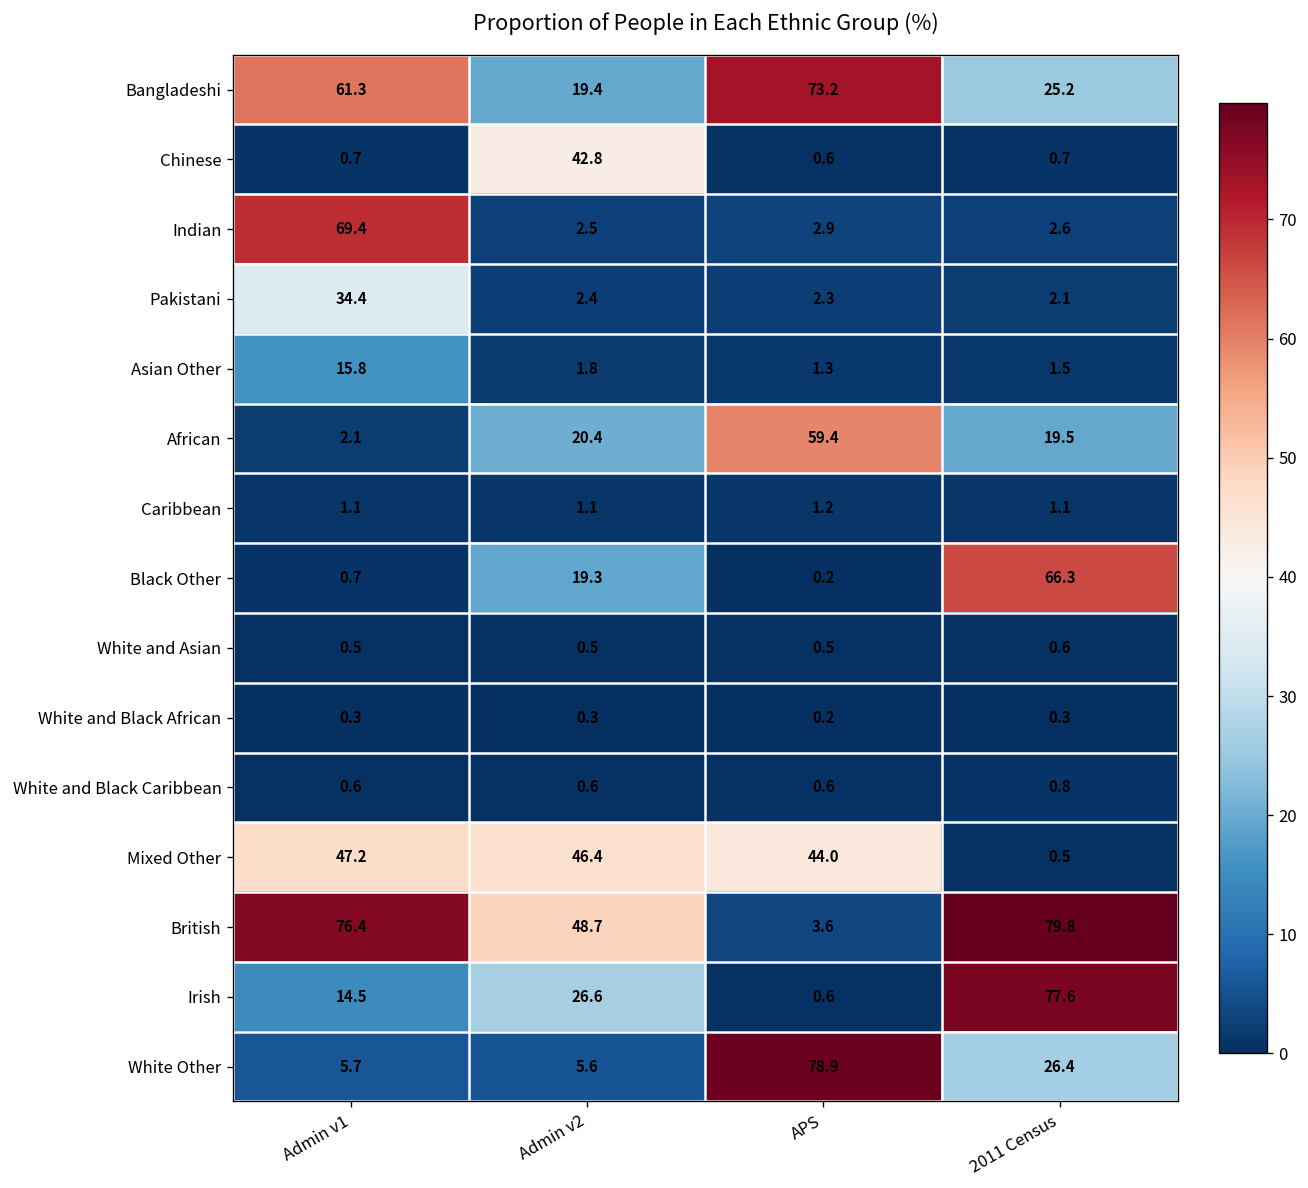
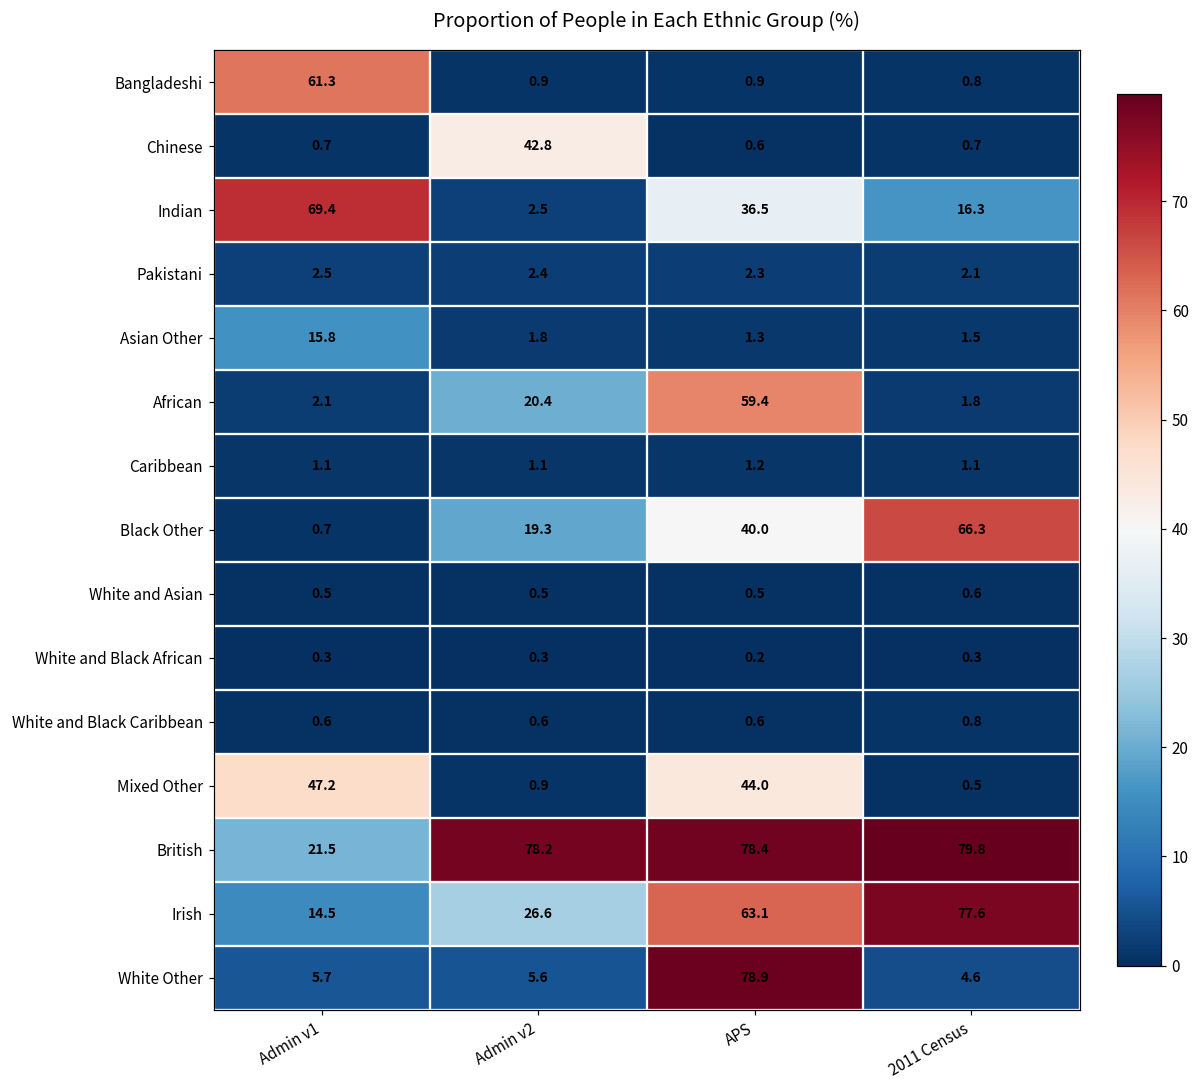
  {
    "Bangladeshi": {
      "Admin v1": 61.3,
-     "Admin v2": 19.4,
-     "APS": 73.2,
-     "2011 Census": 25.2
+     "Admin v2": 0.9,
+     "APS": 0.9,
+     "2011 Census": 0.8
    },
    "Chinese": {
      "Admin v1": 0.7,
      "Admin v2": 42.8,
      "APS": 0.6,
      "2011 Census": 0.7
    },
    "Indian": {
      "Admin v1": 69.4,
      "Admin v2": 2.5,
-     "APS": 2.9,
-     "2011 Census": 2.6
+     "APS": 36.5,
+     "2011 Census": 16.3
    },
    "Pakistani": {
-     "Admin v1": 34.4,
+     "Admin v1": 2.5,
      "Admin v2": 2.4,
      "APS": 2.3,
      "2011 Census": 2.1
    },
    "Asian Other": {
      "Admin v1": 15.8,
      "Admin v2": 1.8,
      "APS": 1.3,
      "2011 Census": 1.5
    },
    "African": {
      "Admin v1": 2.1,
      "Admin v2": 20.4,
      "APS": 59.4,
-     "2011 Census": 19.5
+     "2011 Census": 1.8
    },
    "Caribbean": {
      "Admin v1": 1.1,
      "Admin v2": 1.1,
      "APS": 1.2,
      "2011 Census": 1.1
    },
    "Black Other": {
      "Admin v1": 0.7,
      "Admin v2": 19.3,
-     "APS": 0.2,
+     "APS": 40.0,
      "2011 Census": 66.3
    },
    "White and Asian": {
      "Admin v1": 0.5,
      "Admin v2": 0.5,
      "APS": 0.5,
      "2011 Census": 0.6
    },
    "White and Black African": {
      "Admin v1": 0.3,
      "Admin v2": 0.3,
      "APS": 0.2,
      "2011 Census": 0.3
    },
    "White and Black Caribbean": {
      "Admin v1": 0.6,
      "Admin v2": 0.6,
      "APS": 0.6,
      "2011 Census": 0.8
    },
    "Mixed Other": {
      "Admin v1": 47.2,
-     "Admin v2": 46.4,
+     "Admin v2": 0.9,
      "APS": 44.0,
      "2011 Census": 0.5
    },
    "British": {
-     "Admin v1": 76.4,
-     "Admin v2": 48.7,
-     "APS": 3.6,
+     "Admin v1": 21.5,
+     "Admin v2": 78.2,
+     "APS": 78.4,
      "2011 Census": 79.8
    },
    "Irish": {
      "Admin v1": 14.5,
      "Admin v2": 26.6,
-     "APS": 0.6,
+     "APS": 63.1,
      "2011 Census": 77.6
    },
    "White Other": {
      "Admin v1": 5.7,
      "Admin v2": 5.6,
      "APS": 78.9,
-     "2011 Census": 26.4
+     "2011 Census": 4.6
    }
  }
